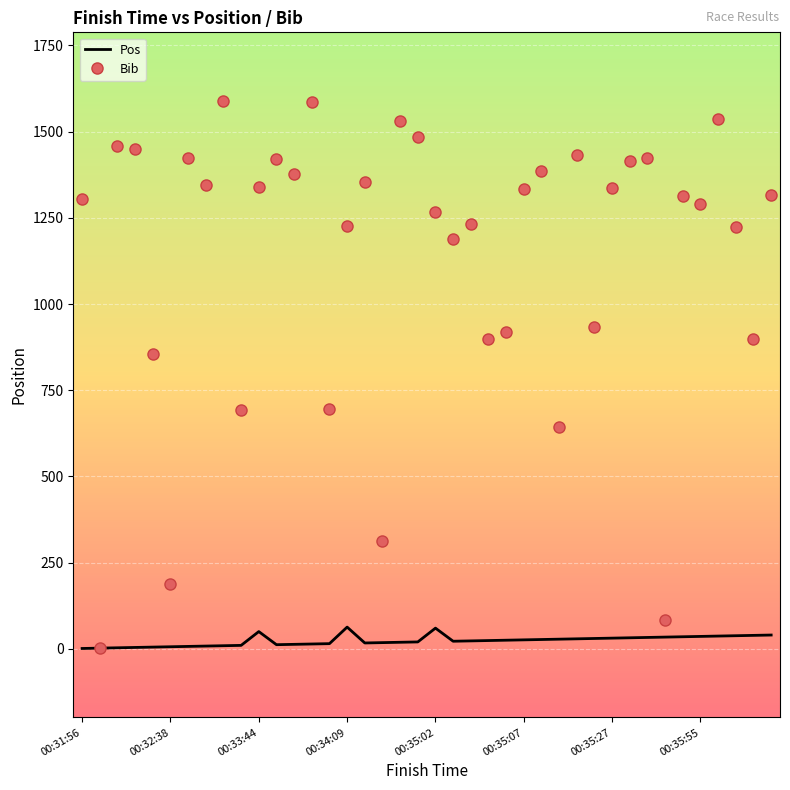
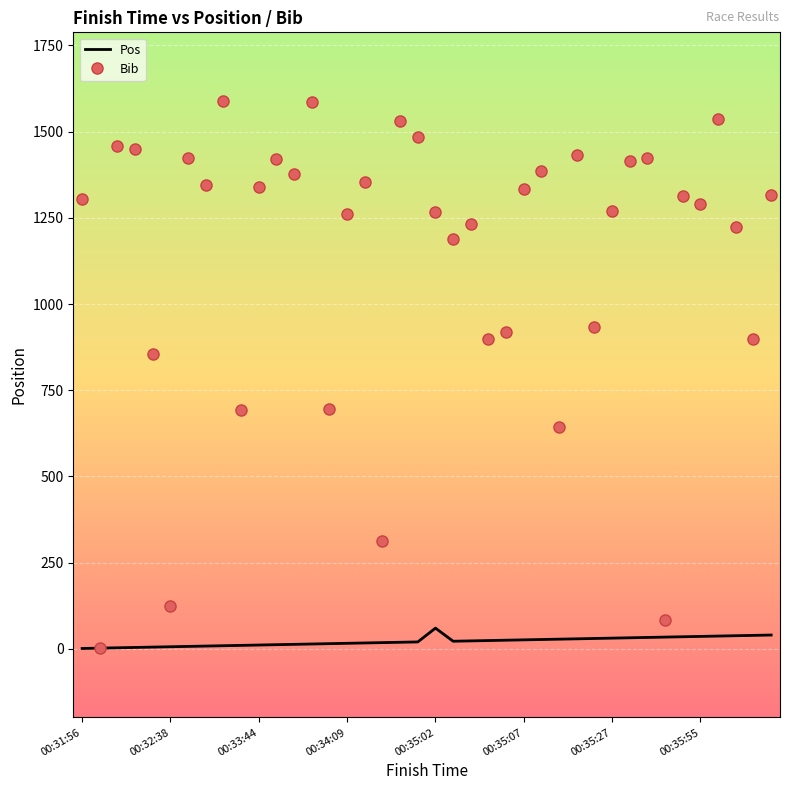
  {
    "Pos": {
      "00:31:56": 0,
      "00:32:38": 10,
-     "00:33:44": 50,
-     "00:34:09": 60,
+     "00:33:44": 10,
+     "00:34:09": 20,
      "00:35:02": 60,
      "00:35:27": 30,
      "00:35:55": 40
    },
    "Bib": {
      "00:31:56": 1310,
-     "00:32:38": 190,
+     "00:32:38": 130,
      "00:33:44": 1340,
-     "00:34:09": 1230,
+     "00:34:09": 1260,
      "00:35:02": 1270,
-     "00:35:27": 1340,
+     "00:35:27": 1270,
      "00:35:55": 1290
    }
  }
